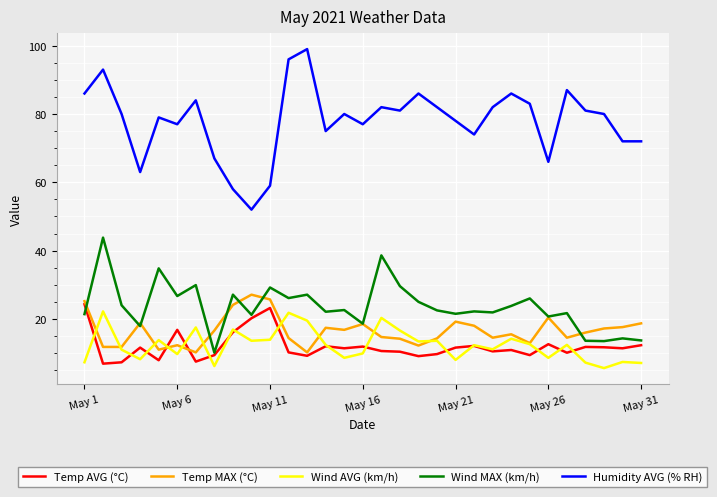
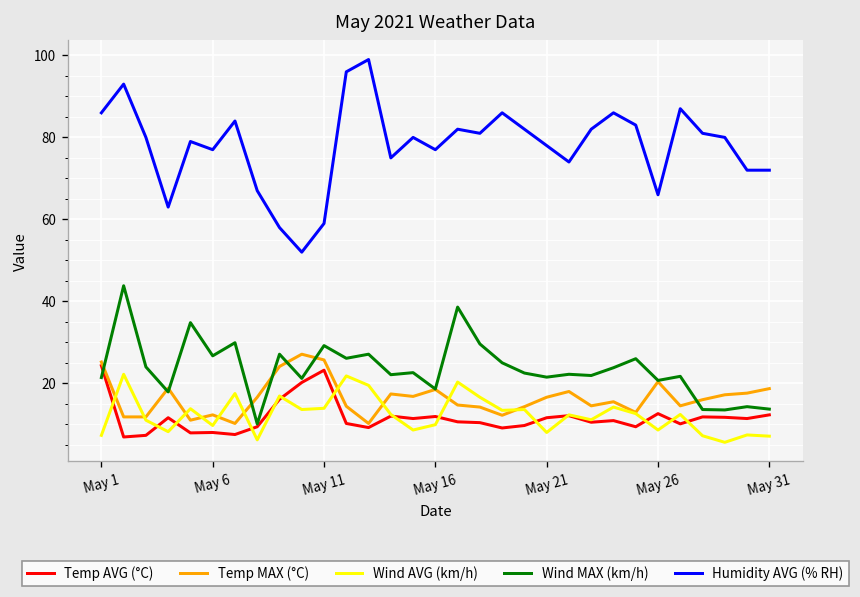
  {
    "Temp AVG (°C)": {
      "May 1": 24,
-     "May 6": 17,
+     "May 6": 8,
      "May 11": 23,
      "May 16": 12,
      "May 21": 12,
      "May 26": 13,
      "May 31": 12
    },
    "Temp MAX (°C)": {
      "May 1": 25,
      "May 6": 12,
      "May 11": 26,
-     "May 21": 19,
+     "May 21": 17,
      "May 31": 19
    },
    "Wind AVG (km/h)": {
      "May 1": 7,
      "May 6": 10,
      "May 11": 14,
      "May 16": 10,
      "May 21": 8,
      "May 26": 9,
      "May 31": 7
    },
    "Wind MAX (km/h)": {
      "May 1": 21,
      "May 6": 27,
      "May 11": 29,
      "May 21": 22,
      "May 31": 14
    },
    "Humidity AVG (% RH)": {
      "May 1": 86,
      "May 6": 77,
      "May 11": 59,
      "May 16": 77,
      "May 21": 78,
      "May 26": 66,
      "May 31": 72
    }
  }
